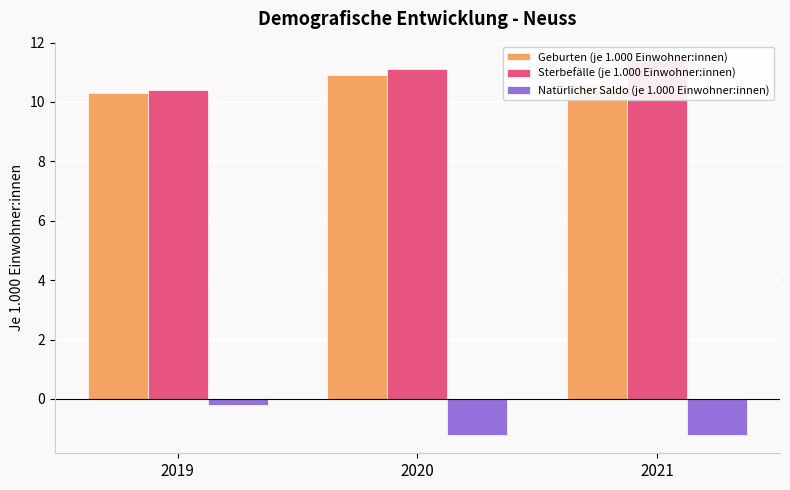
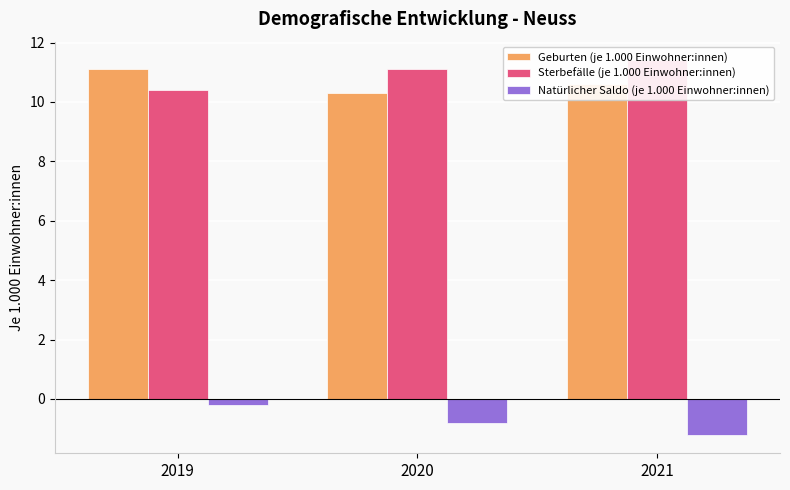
  {
    "Geburten (je 1.000 Einwohner:innen)": {
-     "2019": 10.3,
-     "2020": 10.9
+     "2019": 11.1,
+     "2020": 10.3
    },
    "Sterbefälle (je 1.000 Einwohner:innen)": {
      "2019": 10.4,
      "2020": 11.1
    },
    "Natürlicher Saldo (je 1.000 Einwohner:innen)": {
      "2019": -0.2,
-     "2020": -1.2,
+     "2020": -0.8,
      "2021": -1.2
    }
  }
